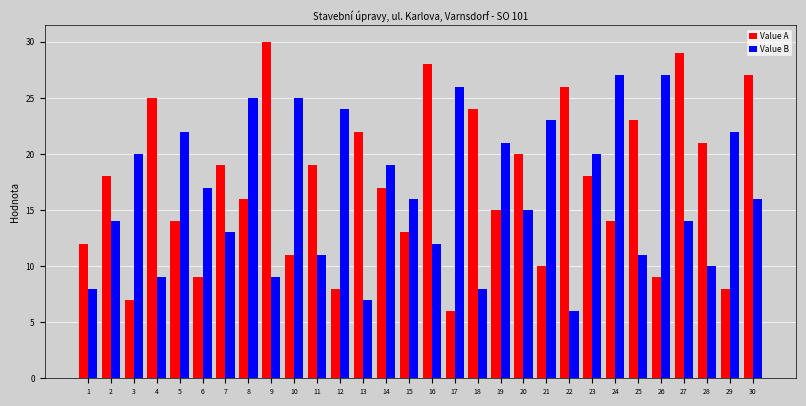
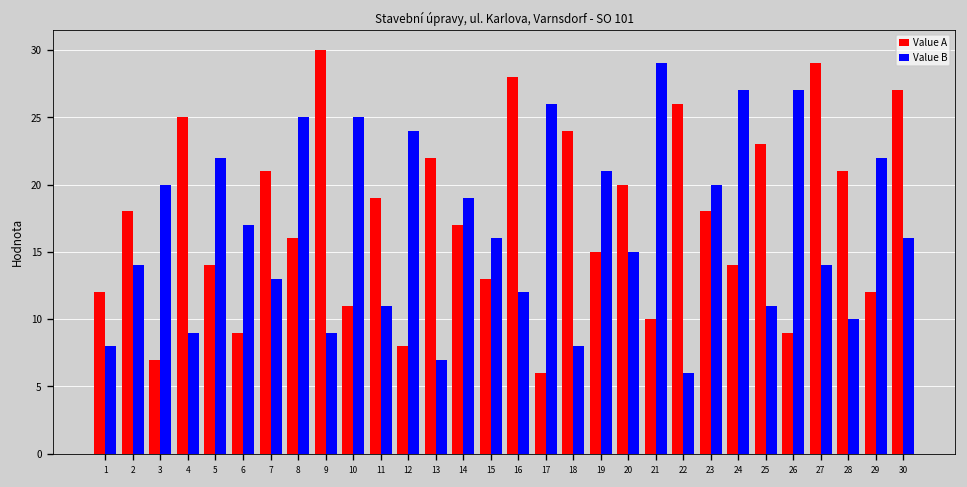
  {
    "Value A": {
      "1": 12,
      "2": 18,
      "3": 7,
      "4": 25,
      "5": 14,
      "6": 9,
-     "7": 19,
+     "7": 21,
      "8": 16,
      "9": 30,
      "10": 11,
      "11": 19,
      "12": 8,
      "13": 22,
      "14": 17,
      "15": 13,
      "16": 28,
      "17": 6,
      "18": 24,
      "19": 15,
      "20": 20,
      "21": 10,
      "22": 26,
      "23": 18,
      "24": 14,
      "25": 23,
      "26": 9,
      "27": 29,
      "28": 21,
-     "29": 8,
+     "29": 12,
      "30": 27
    },
    "Value B": {
      "1": 8,
      "2": 14,
      "3": 20,
      "4": 9,
      "5": 22,
      "6": 17,
      "7": 13,
      "8": 25,
      "9": 9,
      "10": 25,
      "11": 11,
      "12": 24,
      "13": 7,
      "14": 19,
      "15": 16,
      "16": 12,
      "17": 26,
      "18": 8,
      "19": 21,
      "20": 15,
-     "21": 23,
+     "21": 29,
      "22": 6,
      "23": 20,
      "24": 27,
      "25": 11,
      "26": 27,
      "27": 14,
      "28": 10,
      "29": 22,
      "30": 16
    }
  }
